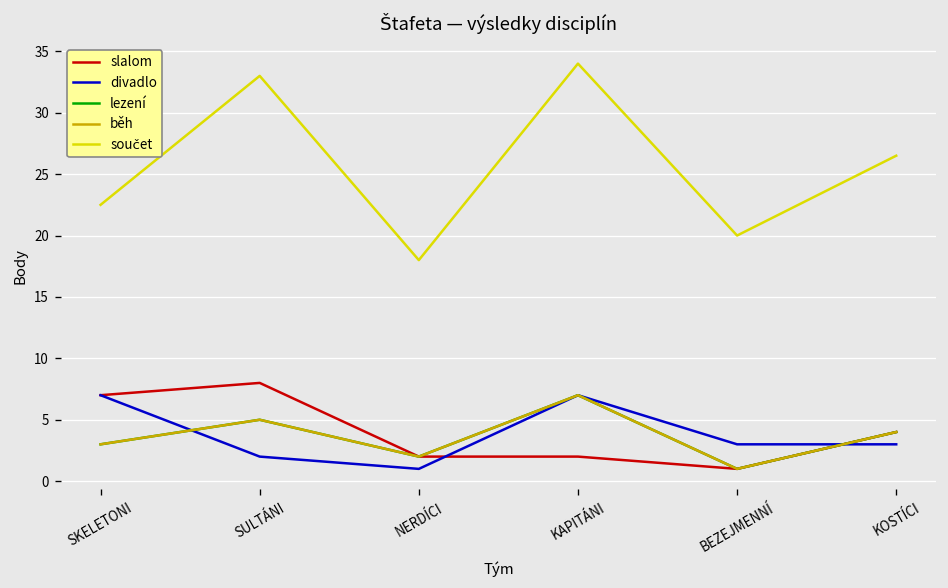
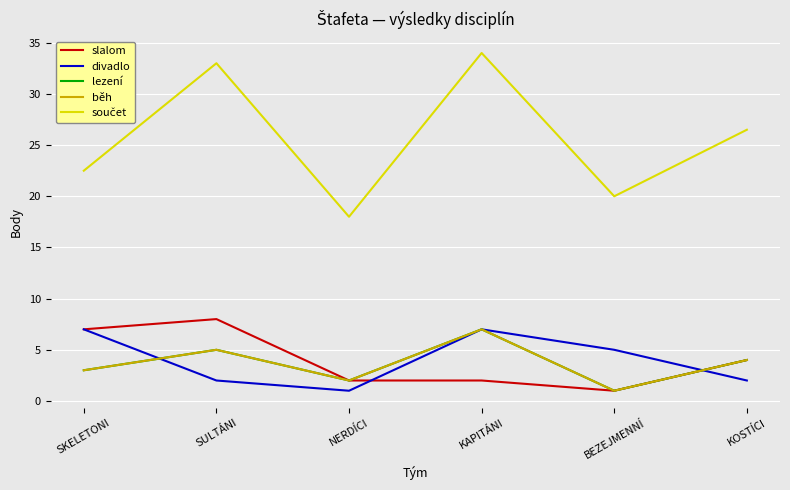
  {
    "slalom": {
      "SULTÁNI": 8,
      "KAPITÁNI": 2
    },
    "divadlo": {
      "SULTÁNI": 2,
      "NERDÍCI": 1,
-     "BEZEJMENNÍ": 3,
-     "KOSTÍCI": 3
+     "BEZEJMENNÍ": 5,
+     "KOSTÍCI": 2
    }
  }
